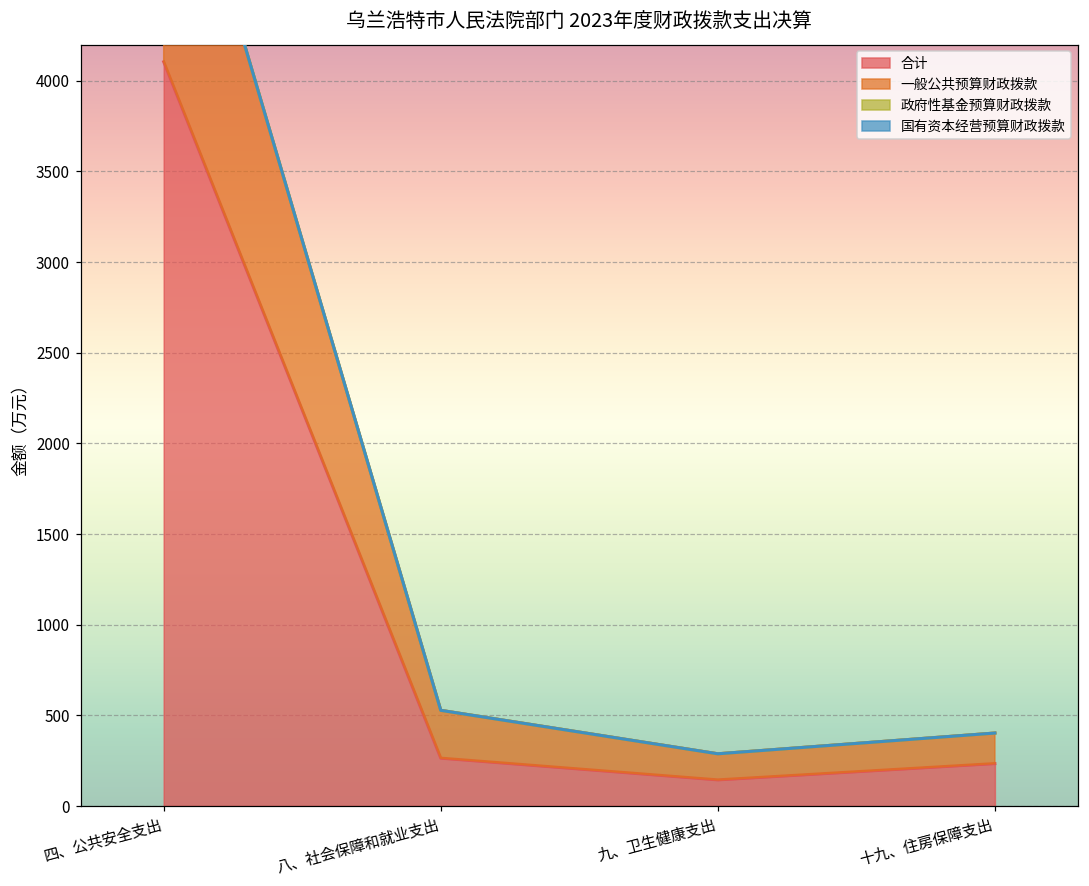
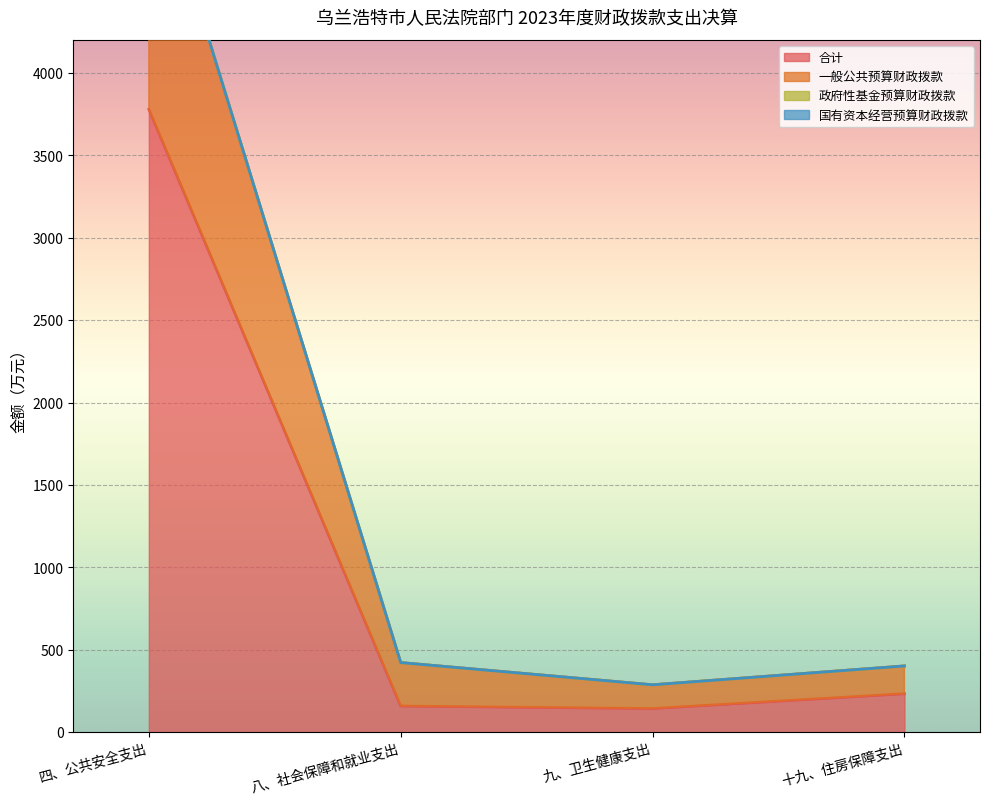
  {
    "合计": {
-     "四、公共安全支出": 4100,
-     "八、社会保障和就业支出": 260,
+     "四、公共安全支出": 3780,
+     "八、社会保障和就业支出": 160,
      "九、卫生健康支出": 140,
      "十九、住房保障支出": 230
    }
  }
